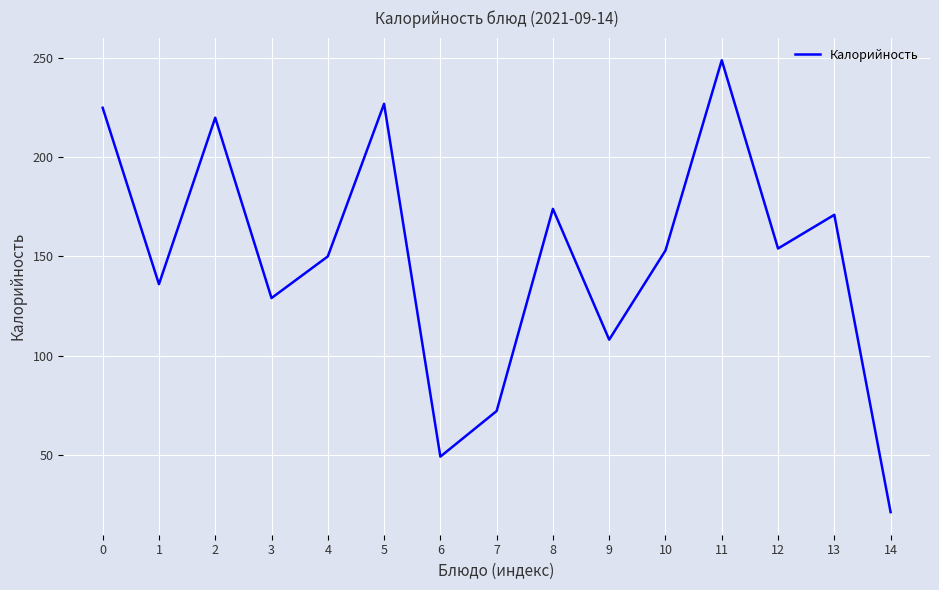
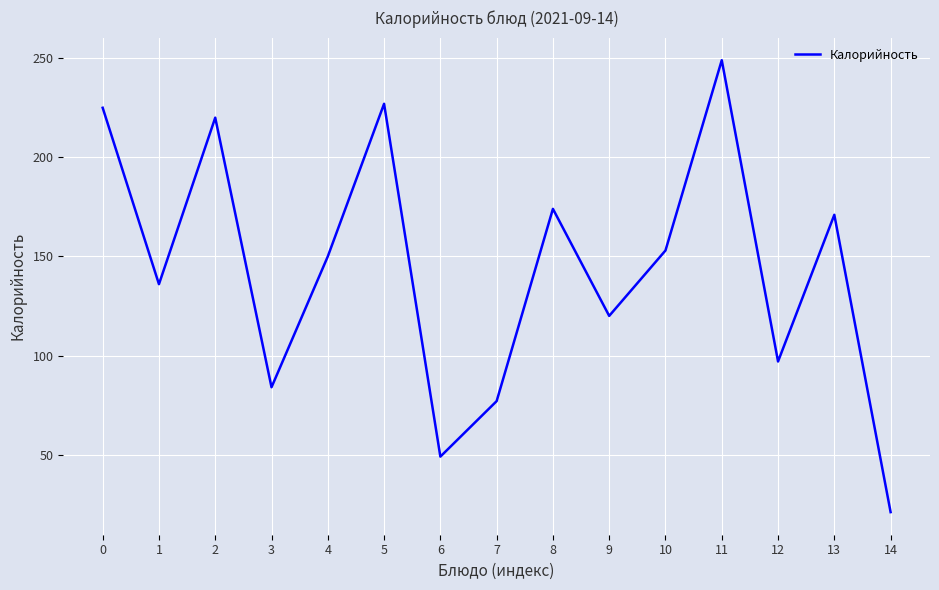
  {
    "0": 225,
    "1": 136,
    "2": 220,
-   "3": 129,
+   "3": 84,
    "4": 150,
    "5": 227,
    "6": 49,
-   "7": 72,
+   "7": 77,
    "8": 174,
-   "9": 108,
+   "9": 120,
    "10": 153,
    "11": 249,
-   "12": 154,
+   "12": 97,
    "13": 171,
    "14": 21
  }
